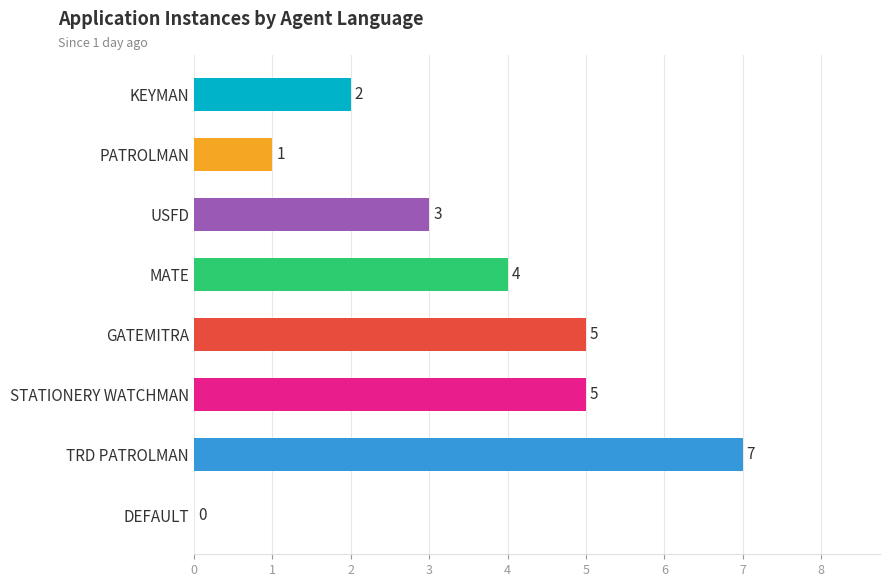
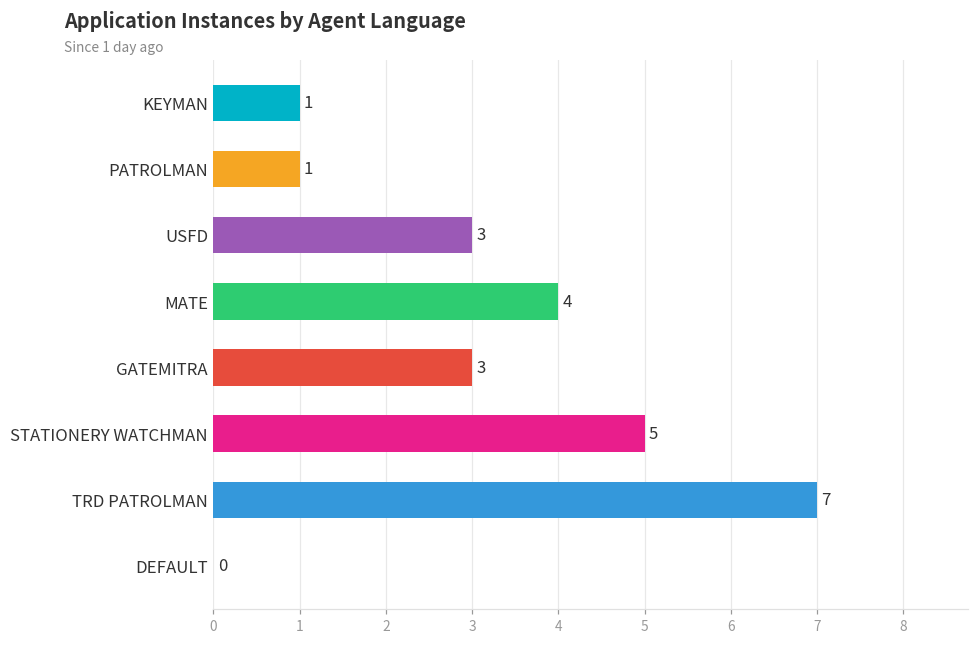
  {
-   "KEYMAN": 2,
+   "KEYMAN": 1,
    "PATROLMAN": 1,
    "USFD": 3,
    "MATE": 4,
-   "GATEMITRA": 5,
+   "GATEMITRA": 3,
    "STATIONERY WATCHMAN": 5,
    "TRD PATROLMAN": 7,
    "DEFAULT": 0
  }
